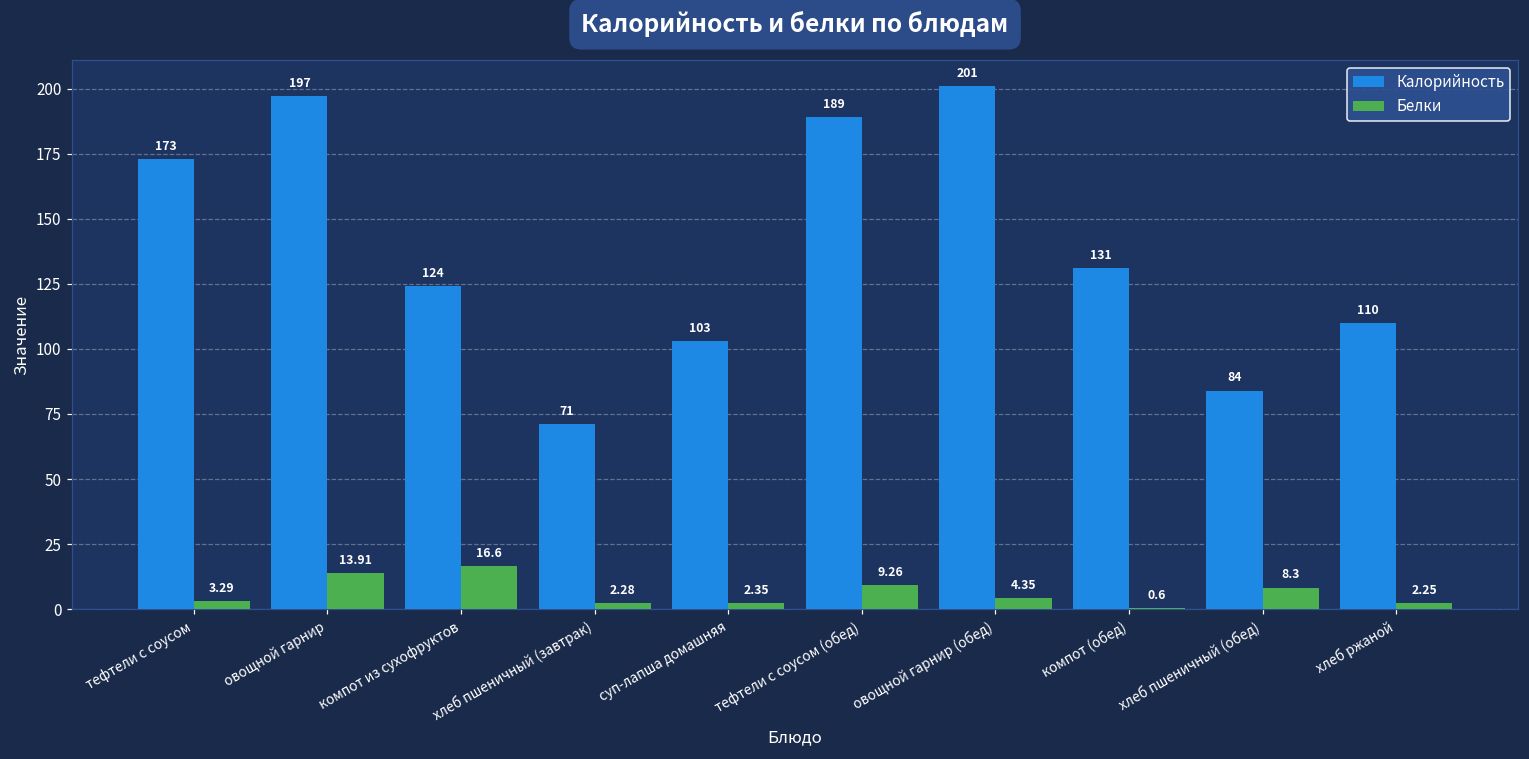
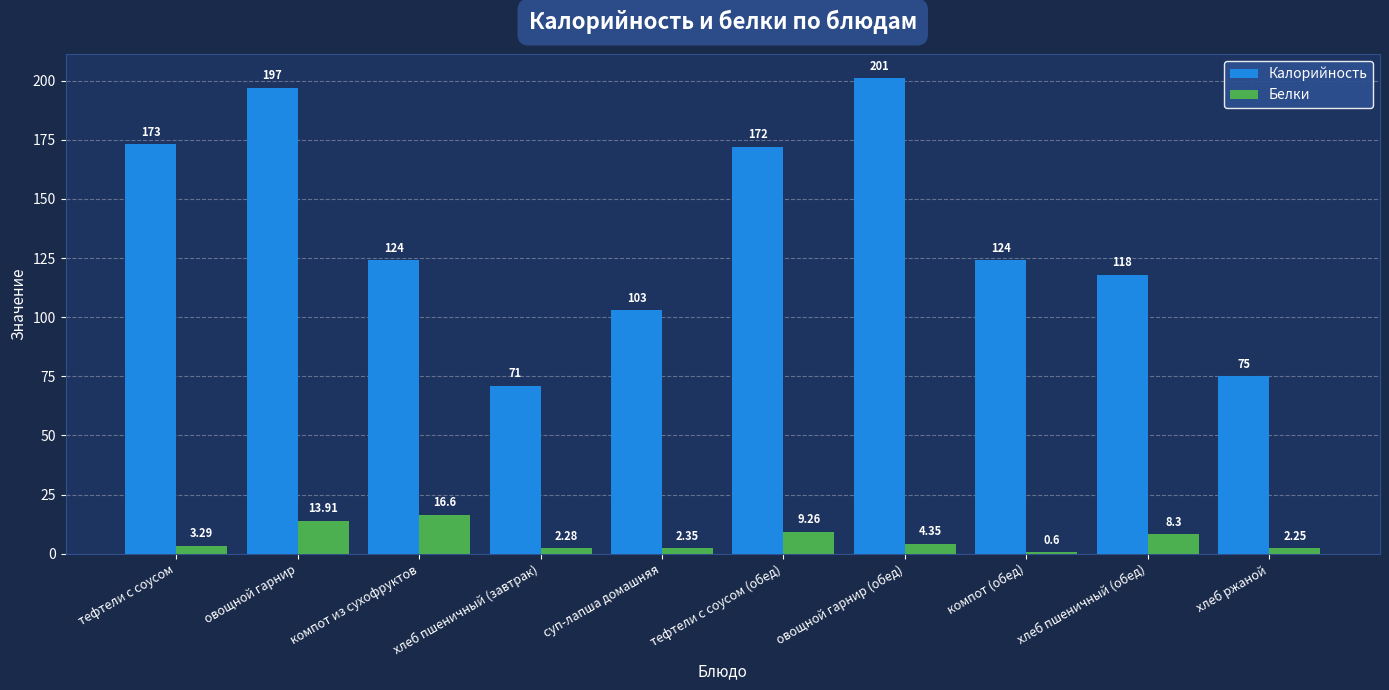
  {
    "Калорийность": {
      "тефтели с соусом": 173,
      "овощной гарнир": 197,
      "компот из сухофруктов": 124,
      "хлеб пшеничный (завтрак)": 71,
      "суп-лапша домашняя": 103,
-     "тефтели с соусом (обед)": 189,
+     "тефтели с соусом (обед)": 172,
      "овощной гарнир (обед)": 201,
-     "компот (обед)": 131,
-     "хлеб пшеничный (обед)": 84,
-     "хлеб ржаной": 110
+     "компот (обед)": 124,
+     "хлеб пшеничный (обед)": 118,
+     "хлеб ржаной": 75
    },
    "Белки": {
      "тефтели с соусом": 3.29,
      "овощной гарнир": 13.91,
      "компот из сухофруктов": 16.6,
      "хлеб пшеничный (завтрак)": 2.28,
      "суп-лапша домашняя": 2.35,
      "тефтели с соусом (обед)": 9.26,
      "овощной гарнир (обед)": 4.35,
      "компот (обед)": 0.6,
      "хлеб пшеничный (обед)": 8.3,
      "хлеб ржаной": 2.25
    }
  }
